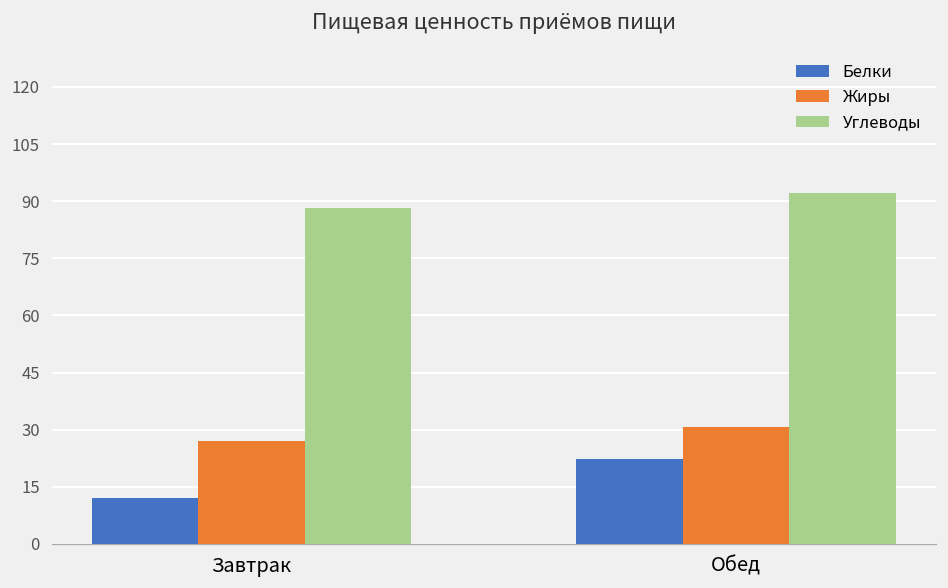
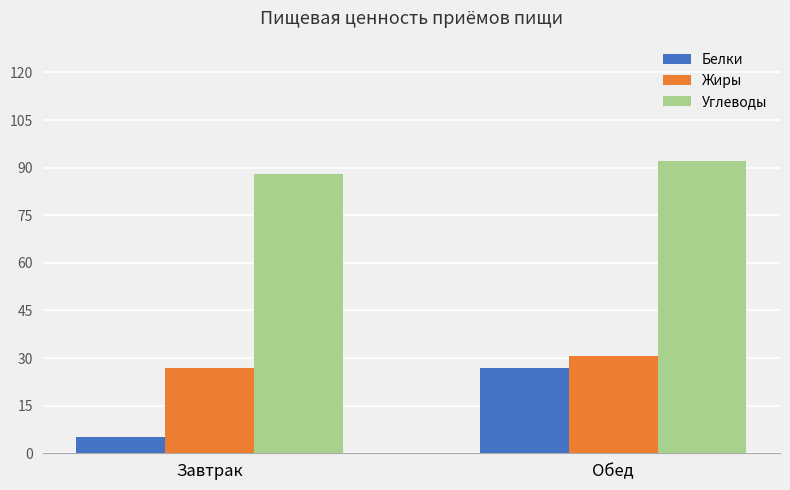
  {
    "Белки": {
-     "Завтрак": 12,
-     "Обед": 22
+     "Завтрак": 5,
+     "Обед": 27
    },
    "Жиры": {
      "Завтрак": 27,
      "Обед": 31
    },
    "Углеводы": {
      "Завтрак": 88,
      "Обед": 92
    }
  }
